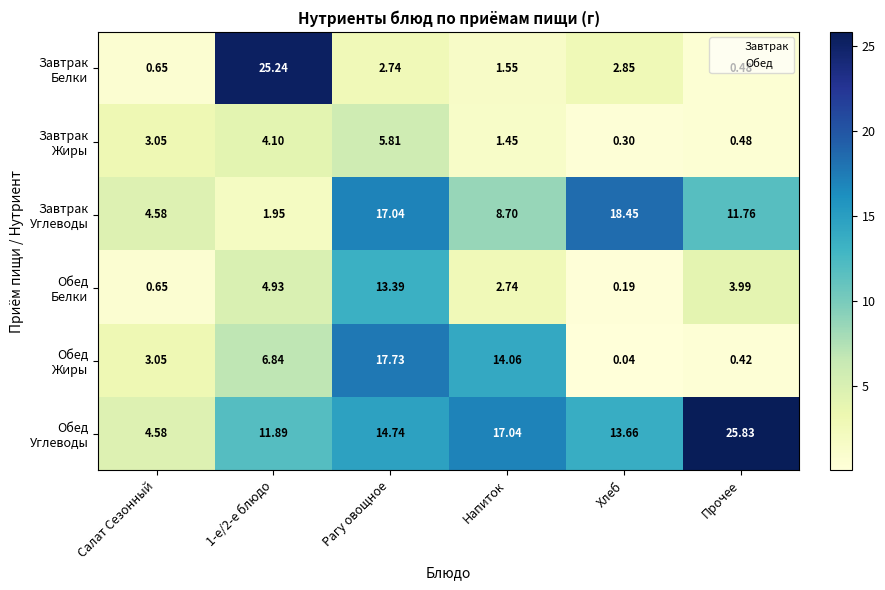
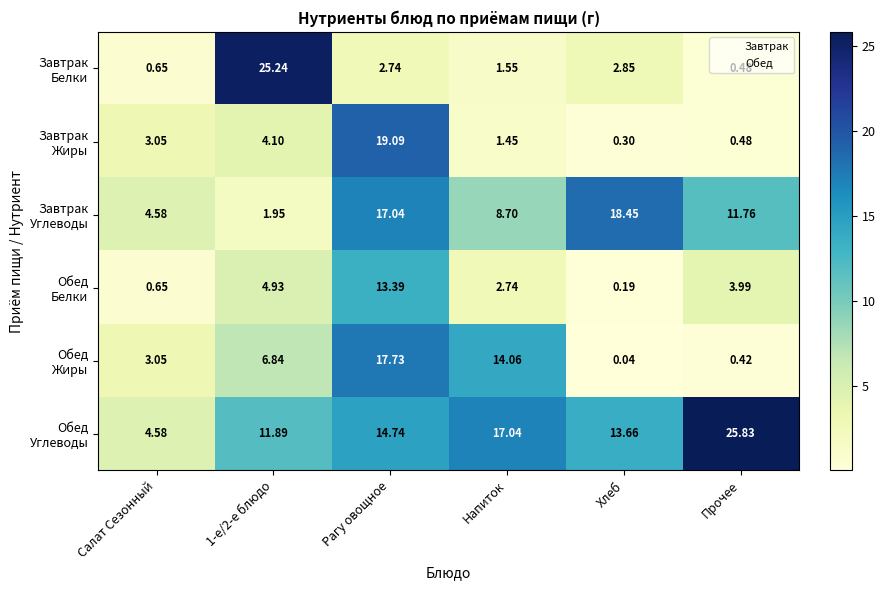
  {
    "Завтрак Белки": {
      "Салат Сезонный": 0.65,
      "1-е/2-е блюдо": 25.24,
      "Рагу овощное": 2.74,
      "Напиток": 1.55,
      "Хлеб": 2.85
    },
    "Завтрак Жиры": {
      "Салат Сезонный": 3.05,
      "1-е/2-е блюдо": 4.10,
-     "Рагу овощное": 5.81,
+     "Рагу овощное": 19.09,
      "Напиток": 1.45,
      "Хлеб": 0.30,
      "Прочее": 0.48
    },
    "Завтрак Углеводы": {
      "Салат Сезонный": 4.58,
      "1-е/2-е блюдо": 1.95,
      "Рагу овощное": 17.04,
      "Напиток": 8.70,
      "Хлеб": 18.45,
      "Прочее": 11.76
    },
    "Обед Белки": {
      "Салат Сезонный": 0.65,
      "1-е/2-е блюдо": 4.93,
      "Рагу овощное": 13.39,
      "Напиток": 2.74,
      "Хлеб": 0.19,
      "Прочее": 3.99
    },
    "Обед Жиры": {
      "Салат Сезонный": 3.05,
      "1-е/2-е блюдо": 6.84,
      "Рагу овощное": 17.73,
      "Напиток": 14.06,
      "Хлеб": 0.04,
      "Прочее": 0.42
    },
    "Обед Углеводы": {
      "Салат Сезонный": 4.58,
      "1-е/2-е блюдо": 11.89,
      "Рагу овощное": 14.74,
      "Напиток": 17.04,
      "Хлеб": 13.66,
      "Прочее": 25.83
    }
  }
